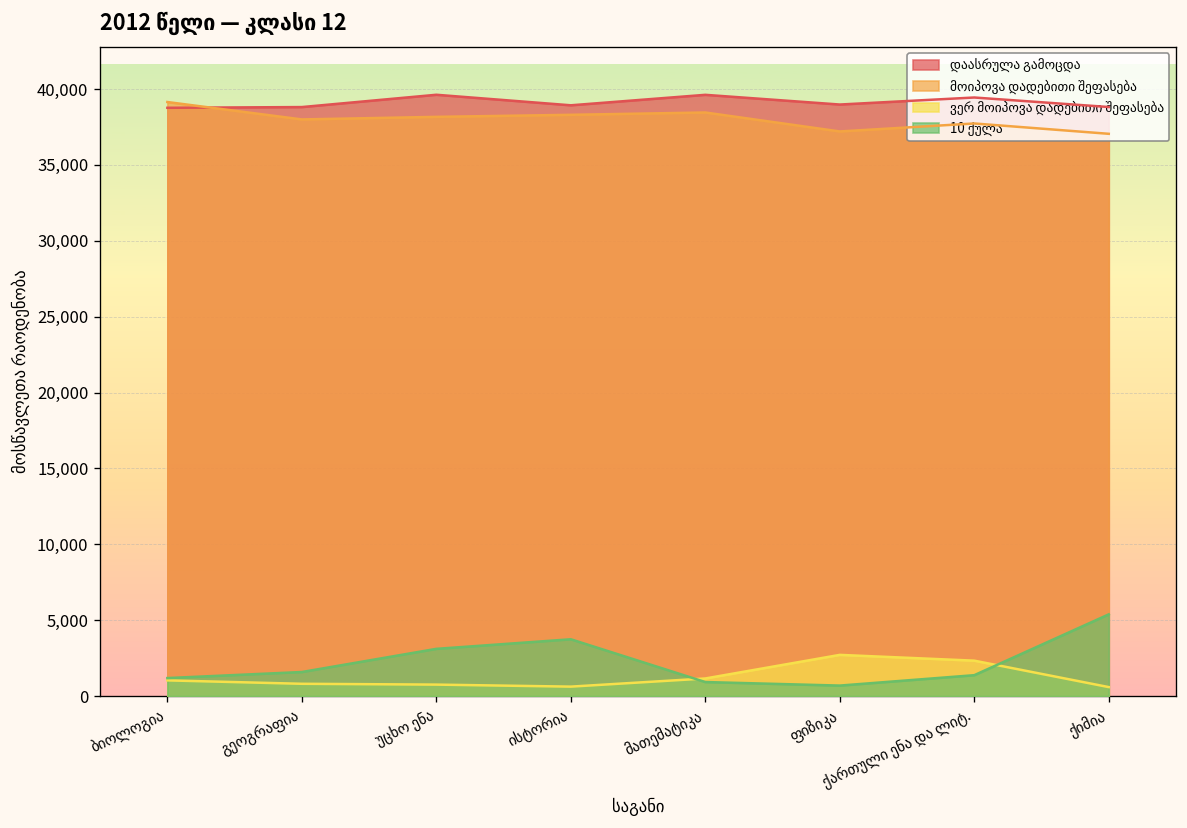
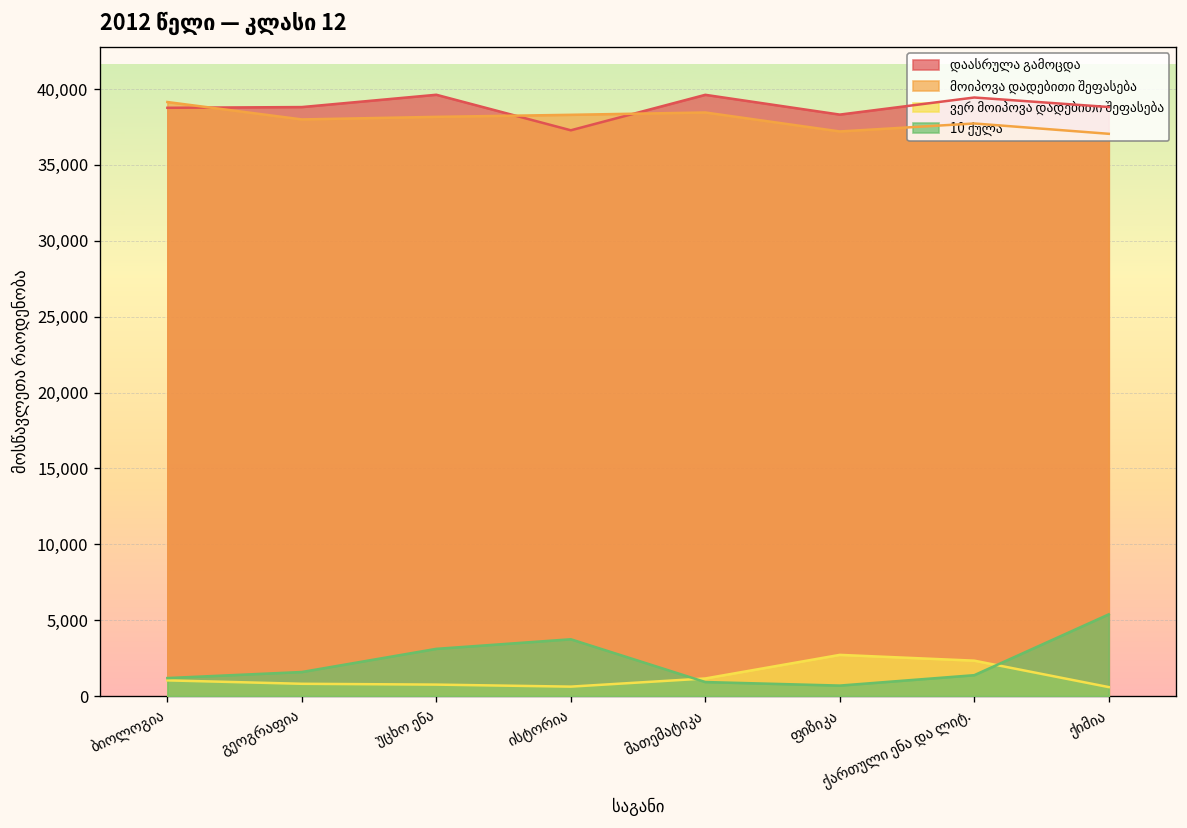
  {
    "დაასრულა გამოცდა": {
      "ბიოლოგია": "38,800",
      "გეოგრაფია": "38,800",
      "უცხო ენა": "39,600",
-     "ისტორია": "38,900",
+     "ისტორია": "37,300",
      "მათემატიკა": "39,600",
-     "ფიზიკა": "39,000"
+     "ფიზიკა": "38,300"
    },
    "მოიპოვა დადებითი შეფასება": {
      "ბიოლოგია": "39,100",
      "გეოგრაფია": "38,000",
      "უცხო ენა": "38,200",
      "ისტორია": "38,300",
      "მათემატიკა": "38,500",
      "ფიზიკა": "37,200"
    },
    "ვერ მოიპოვა დადებითი შეფასება": {
      "გეოგრაფია": "800",
      "უცხო ენა": "800",
      "ისტორია": "600",
      "მათემატიკა": "1,200",
      "ფიზიკა": "2,700",
      "ქართული ენა და ლიტ.": "2,300",
      "ქიმია": "600"
    },
    "10 ქულა": {
      "გეოგრაფია": "1,600",
      "უცხო ენა": "3,100",
      "ისტორია": "3,700",
      "მათემატიკა": "900",
      "ფიზიკა": "700",
      "ქართული ენა და ლიტ.": "1,400",
      "ქიმია": "5,400"
    }
  }
